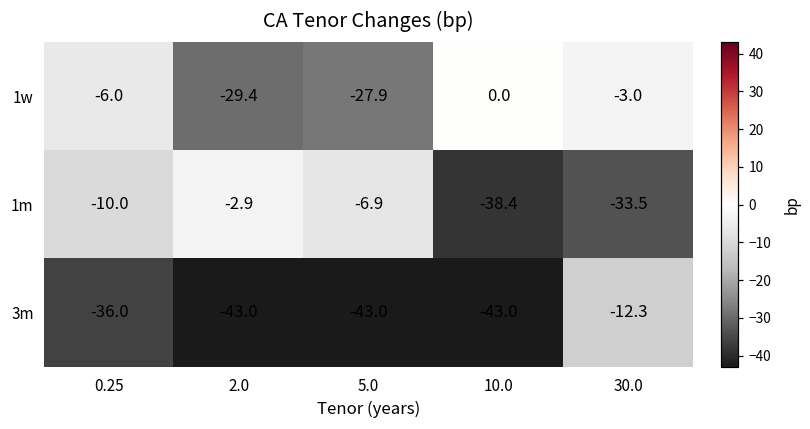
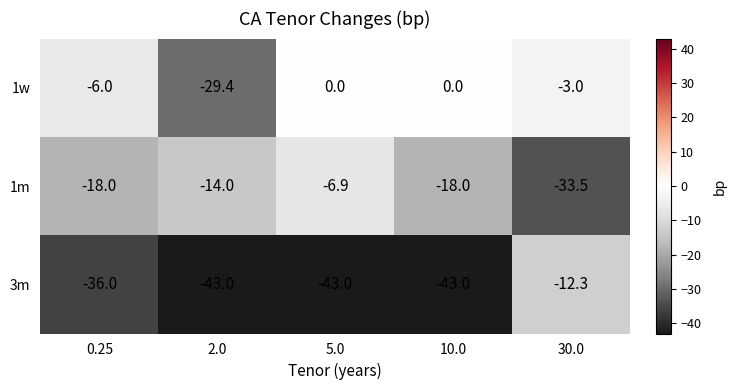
  {
    "1w": {
      "0.25": -6.0,
      "2.0": -29.4,
-     "5.0": -27.9,
+     "5.0": 0.0,
      "10.0": 0.0,
      "30.0": -3.0
    },
    "1m": {
-     "0.25": -10.0,
-     "2.0": -2.9,
+     "0.25": -18.0,
+     "2.0": -14.0,
      "5.0": -6.9,
-     "10.0": -38.4,
+     "10.0": -18.0,
      "30.0": -33.5
    },
    "3m": {
      "0.25": -36.0,
      "30.0": -12.3
    }
  }
